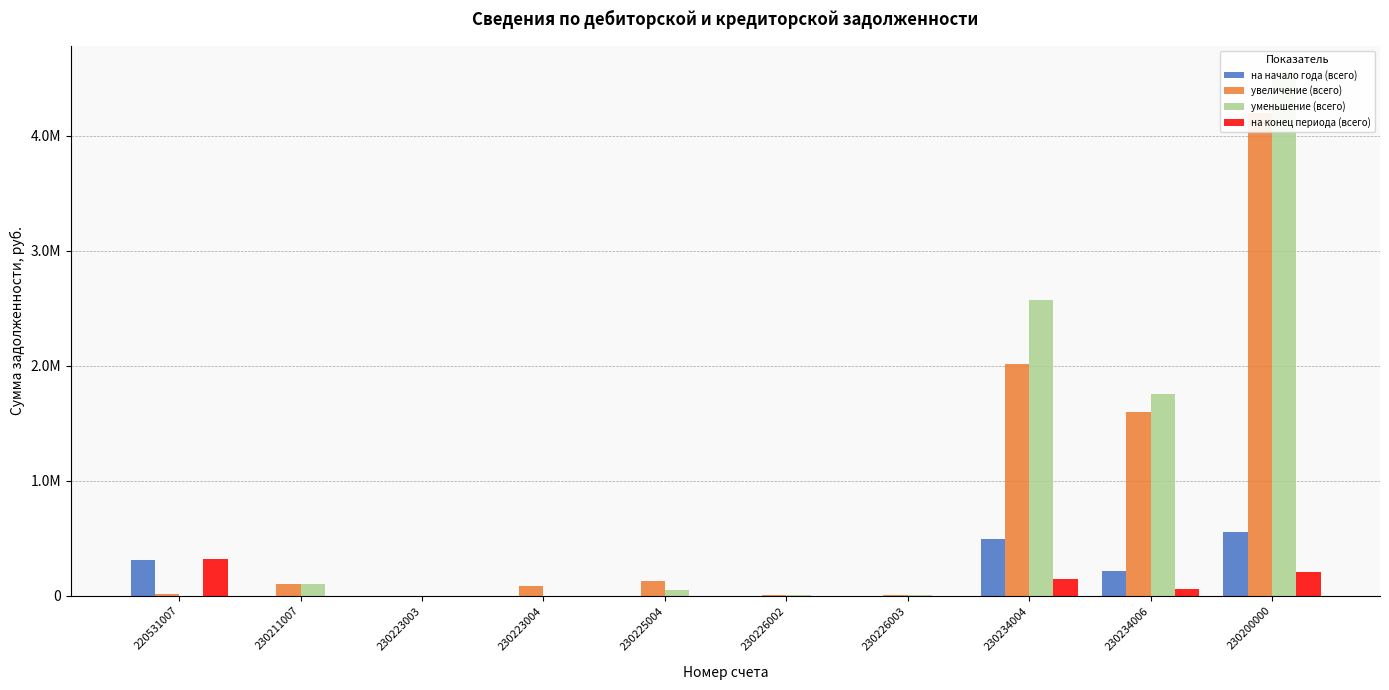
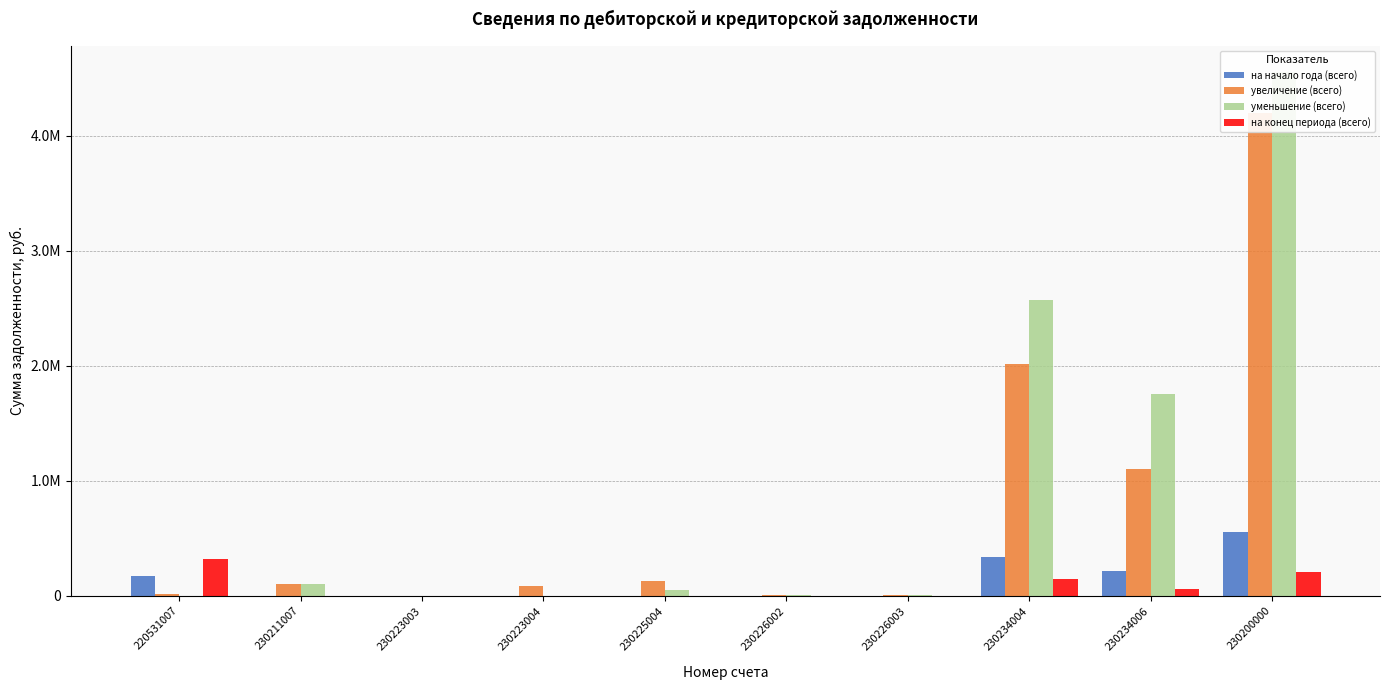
  {
    "на начало года (всего)": {
-     "220531007": 310000,
+     "220531007": 180000,
      "230211007": 0,
      "230223003": 0,
      "230223004": 0,
      "230225004": 0,
      "230226002": 0,
      "230226003": 0,
-     "230234004": 490000,
+     "230234004": 340000,
      "230234006": 220000,
      "230200000": 560000
    },
    "увеличение (всего)": {
      "230211007": 110000,
      "230223004": 80000,
      "230225004": 130000,
      "230234004": 2020000,
-     "230234006": 1600000
+     "230234006": 1110000
    },
    "уменьшение (всего)": {
      "220531007": 0,
      "230211007": 110000,
      "230225004": 50000,
      "230234004": 2570000,
      "230234006": 1750000
    },
    "на конец периода (всего)": {
      "220531007": 320000,
      "230211007": 0,
      "230223003": 0,
      "230223004": 0,
      "230225004": 0,
      "230226002": 0,
      "230226003": 0,
      "230234004": 150000,
      "230234006": 60000,
      "230200000": 210000
    }
  }
